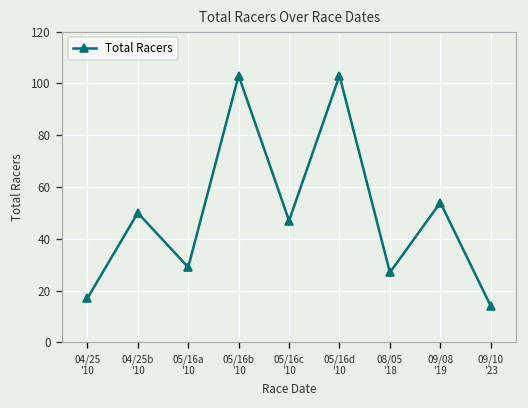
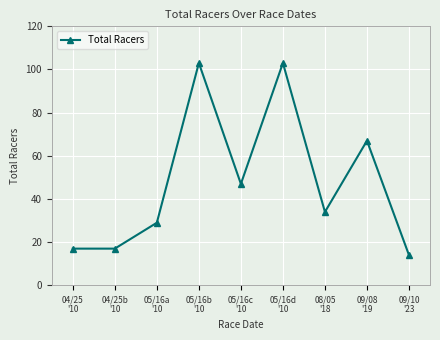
  {
    "04/25 '10": 17,
-   "04/25b '10": 50,
+   "04/25b '10": 17,
    "05/16a '10": 29,
    "05/16b '10": 103,
    "05/16c '10": 47,
    "05/16d '10": 103,
-   "08/05 '18": 27,
-   "09/08 '19": 54,
+   "08/05 '18": 34,
+   "09/08 '19": 67,
    "09/10 '23": 14
  }
